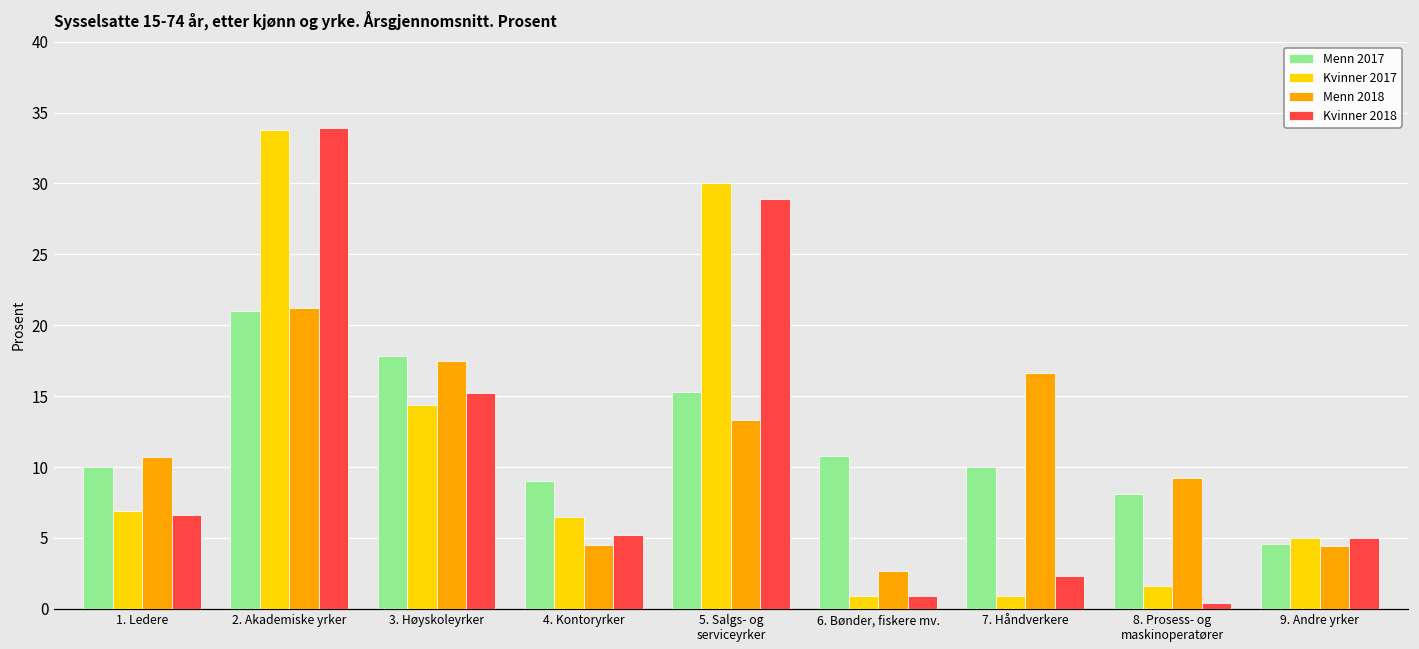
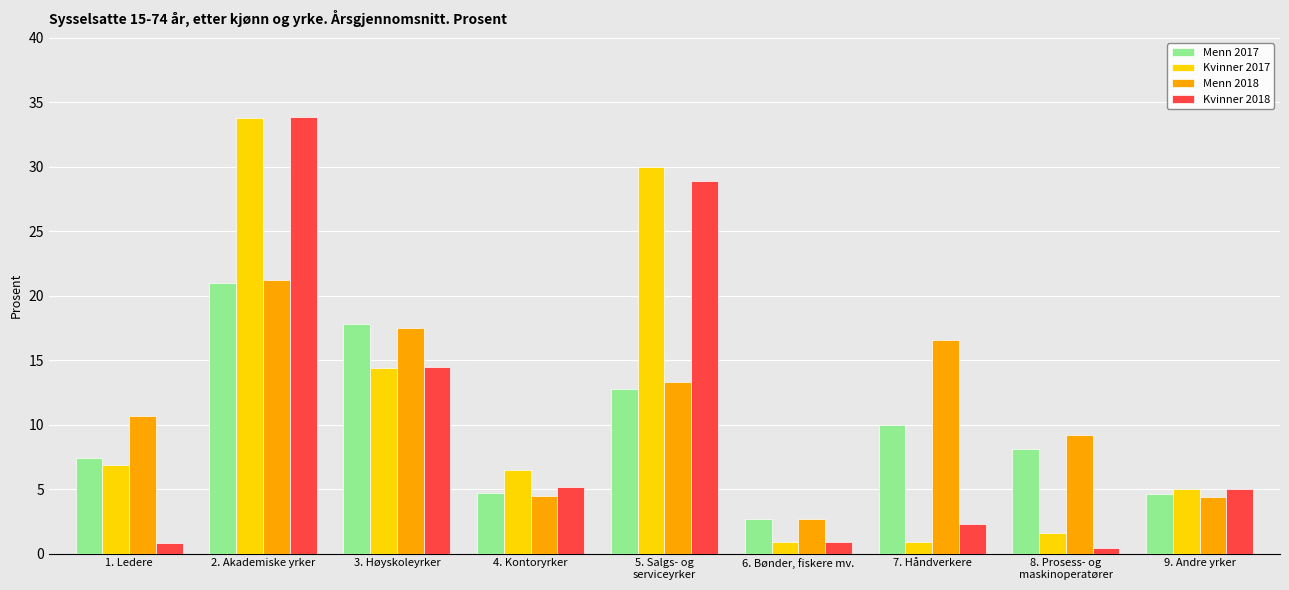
  {
    "Menn 2017": {
-     "1. Ledere": 10.0,
+     "1. Ledere": 7.4,
      "2. Akademiske yrker": 21.0,
      "3. Høyskoleyrker": 17.8,
-     "4. Kontoryrker": 9.0,
-     "5. Salgs- og serviceyrker": 15.3,
-     "6. Bønder, fiskere mv.": 10.8,
+     "4. Kontoryrker": 4.7,
+     "5. Salgs- og serviceyrker": 12.8,
+     "6. Bønder, fiskere mv.": 2.7,
      "7. Håndverkere": 10.0,
      "8. Prosess- og maskinoperatører": 8.1,
      "9. Andre yrker": 4.6
    },
    "Kvinner 2018": {
-     "1. Ledere": 6.6,
+     "1. Ledere": 0.8,
      "2. Akademiske yrker": 33.9,
-     "3. Høyskoleyrker": 15.2,
+     "3. Høyskoleyrker": 14.5,
      "4. Kontoryrker": 5.2,
      "5. Salgs- og serviceyrker": 28.9,
      "6. Bønder, fiskere mv.": 0.9,
      "7. Håndverkere": 2.3,
      "8. Prosess- og maskinoperatører": 0.4,
      "9. Andre yrker": 5.0
    }
  }
